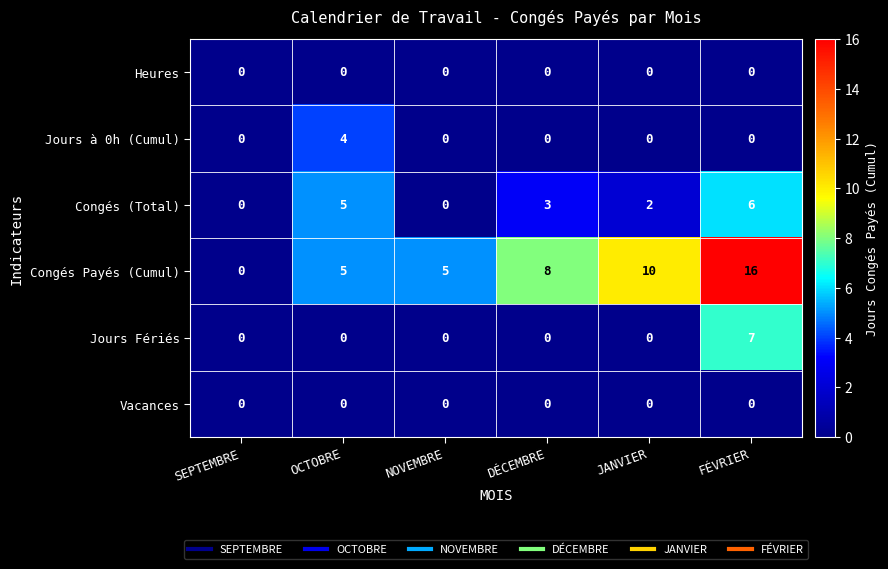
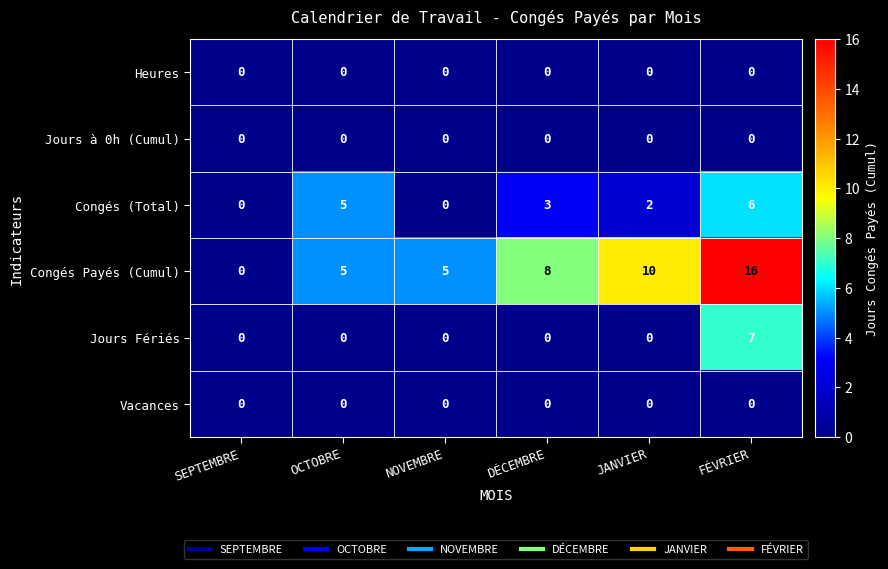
  {
    "Heures": {
      "SEPTEMBRE": 0,
      "OCTOBRE": 0,
      "NOVEMBRE": 0,
      "DÉCEMBRE": 0,
      "JANVIER": 0,
      "FÉVRIER": 0
    },
    "Jours à 0h (Cumul)": {
      "SEPTEMBRE": 0,
-     "OCTOBRE": 4,
+     "OCTOBRE": 0,
      "NOVEMBRE": 0,
      "DÉCEMBRE": 0,
      "JANVIER": 0,
      "FÉVRIER": 0
    },
    "Congés (Total)": {
      "SEPTEMBRE": 0,
      "OCTOBRE": 5,
      "NOVEMBRE": 0,
      "DÉCEMBRE": 3,
      "JANVIER": 2,
      "FÉVRIER": 6
    },
    "Congés Payés (Cumul)": {
      "SEPTEMBRE": 0,
      "OCTOBRE": 5,
      "NOVEMBRE": 5,
      "DÉCEMBRE": 8,
      "JANVIER": 10,
      "FÉVRIER": 16
    },
    "Jours Fériés": {
      "SEPTEMBRE": 0,
      "OCTOBRE": 0,
      "NOVEMBRE": 0,
      "DÉCEMBRE": 0,
      "JANVIER": 0,
      "FÉVRIER": 7
    },
    "Vacances": {
      "SEPTEMBRE": 0,
      "OCTOBRE": 0,
      "NOVEMBRE": 0,
      "DÉCEMBRE": 0,
      "JANVIER": 0,
      "FÉVRIER": 0
    }
  }
